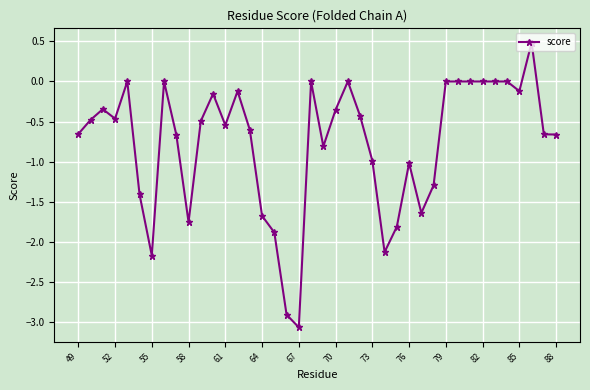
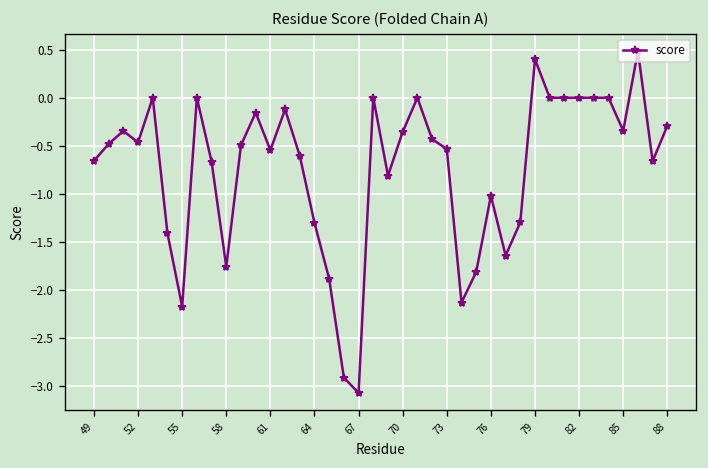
  {
    "49": -0.7,
    "52": -0.5,
    "55": -2.2,
    "58": -1.8,
    "61": -0.5,
-   "64": -1.7,
+   "64": -1.3,
    "67": -3.1,
    "70": -0.4,
-   "73": -1.0,
+   "73": -0.5,
    "76": -1.0,
-   "79": 0.0,
+   "79": 0.4,
    "82": 0.0,
-   "85": -0.1,
-   "88": -0.7
+   "85": -0.3,
+   "88": -0.3
  }
